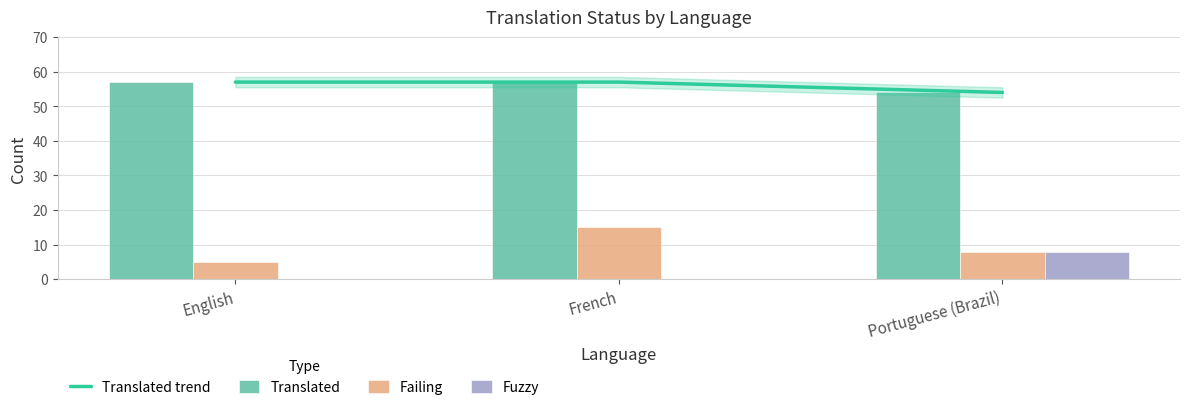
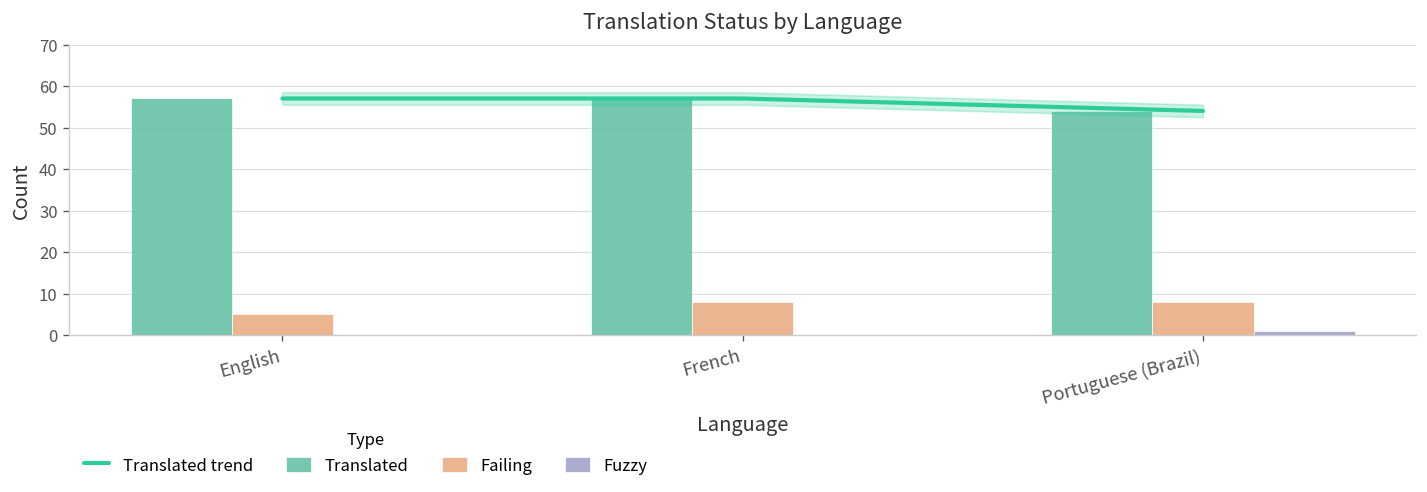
  {
    "Failing": {
      "English": 5,
-     "French": 15,
+     "French": 8,
      "Portuguese (Brazil)": 8
    },
    "Fuzzy": {
      "English": 0,
      "French": 0,
-     "Portuguese (Brazil)": 8
+     "Portuguese (Brazil)": 1
    }
  }
